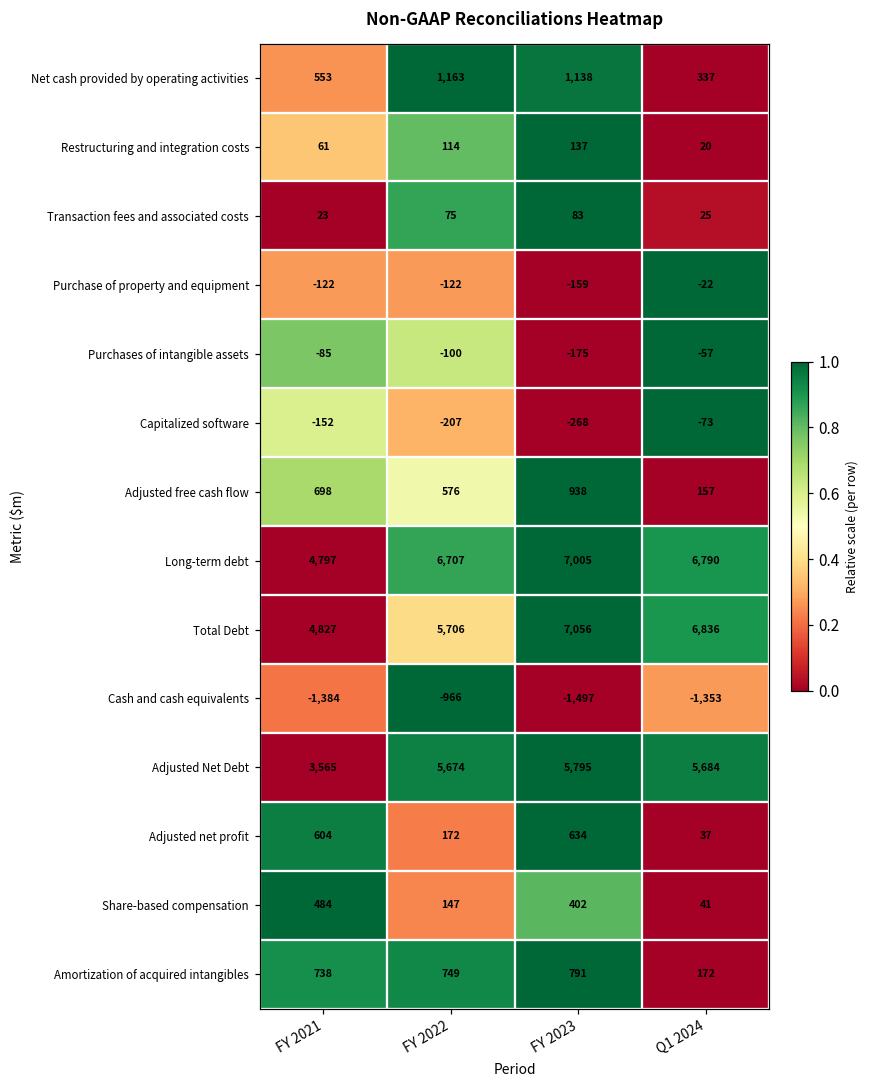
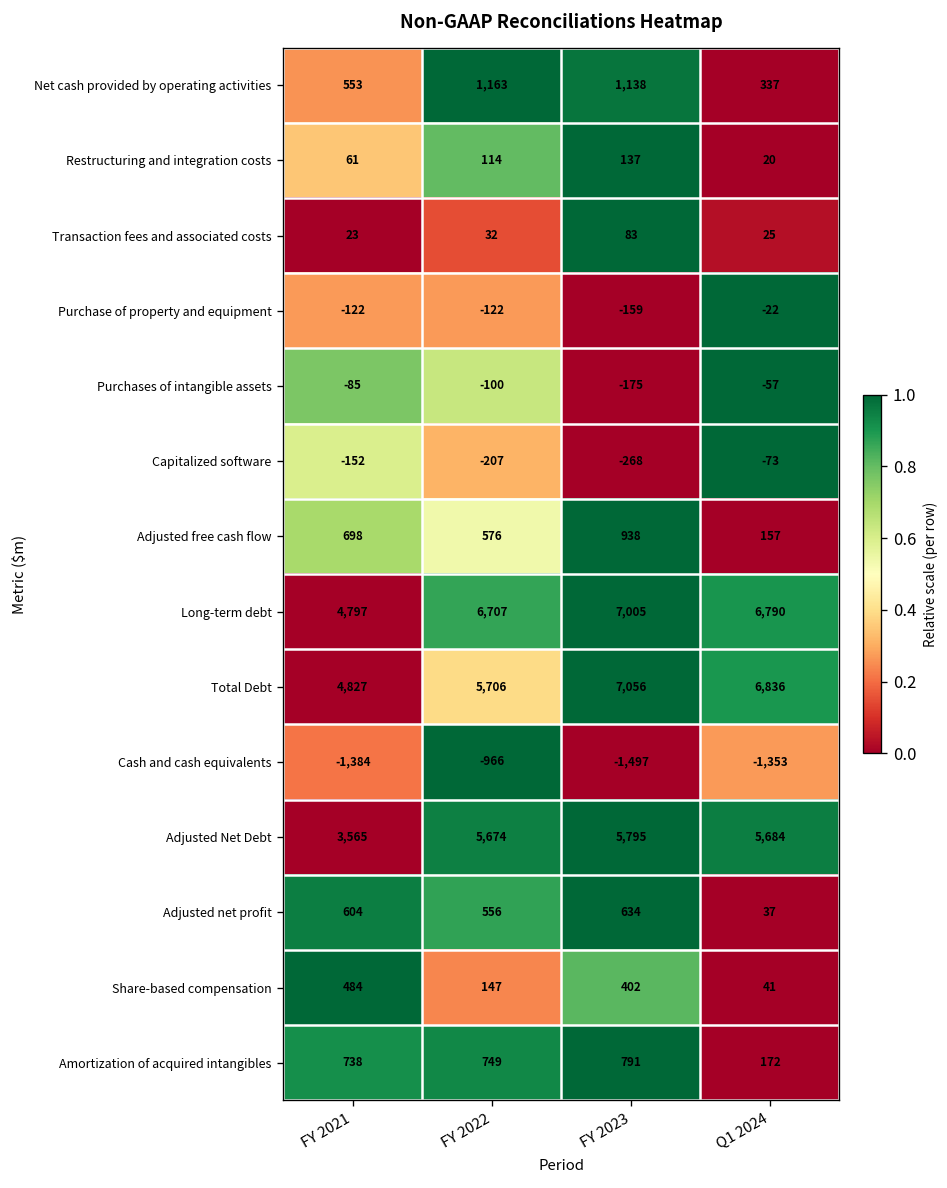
  {
    "Net cash provided by operating activities": {
      "FY 2021": "553",
      "FY 2022": "1,163",
      "FY 2023": "1,138",
      "Q1 2024": "337"
    },
    "Restructuring and integration costs": {
      "FY 2021": "61",
      "FY 2022": "114",
      "FY 2023": "137",
      "Q1 2024": "20"
    },
    "Transaction fees and associated costs": {
      "FY 2021": "23",
-     "FY 2022": "75",
+     "FY 2022": "32",
      "FY 2023": "83",
      "Q1 2024": "25"
    },
    "Purchase of property and equipment": {
      "FY 2021": "-122",
      "FY 2022": "-122",
      "FY 2023": "-159",
      "Q1 2024": "-22"
    },
    "Purchases of intangible assets": {
      "FY 2021": "-85",
      "FY 2022": "-100",
      "FY 2023": "-175",
      "Q1 2024": "-57"
    },
    "Capitalized software": {
      "FY 2021": "-152",
      "FY 2022": "-207",
      "FY 2023": "-268",
      "Q1 2024": "-73"
    },
    "Adjusted free cash flow": {
      "FY 2021": "698",
      "FY 2022": "576",
      "FY 2023": "938",
      "Q1 2024": "157"
    },
    "Long-term debt": {
      "FY 2021": "4,797",
      "FY 2022": "6,707",
      "FY 2023": "7,005",
      "Q1 2024": "6,790"
    },
    "Total Debt": {
      "FY 2021": "4,827",
      "FY 2022": "5,706",
      "FY 2023": "7,056",
      "Q1 2024": "6,836"
    },
    "Cash and cash equivalents": {
      "FY 2021": "-1,384",
      "FY 2022": "-966",
      "FY 2023": "-1,497",
      "Q1 2024": "-1,353"
    },
    "Adjusted Net Debt": {
      "FY 2021": "3,565",
      "FY 2022": "5,674",
      "FY 2023": "5,795",
      "Q1 2024": "5,684"
    },
    "Adjusted net profit": {
      "FY 2021": "604",
-     "FY 2022": "172",
+     "FY 2022": "556",
      "FY 2023": "634",
      "Q1 2024": "37"
    },
    "Share-based compensation": {
      "FY 2021": "484",
      "FY 2022": "147",
      "FY 2023": "402",
      "Q1 2024": "41"
    },
    "Amortization of acquired intangibles": {
      "FY 2021": "738",
      "FY 2022": "749",
      "FY 2023": "791",
      "Q1 2024": "172"
    }
  }
